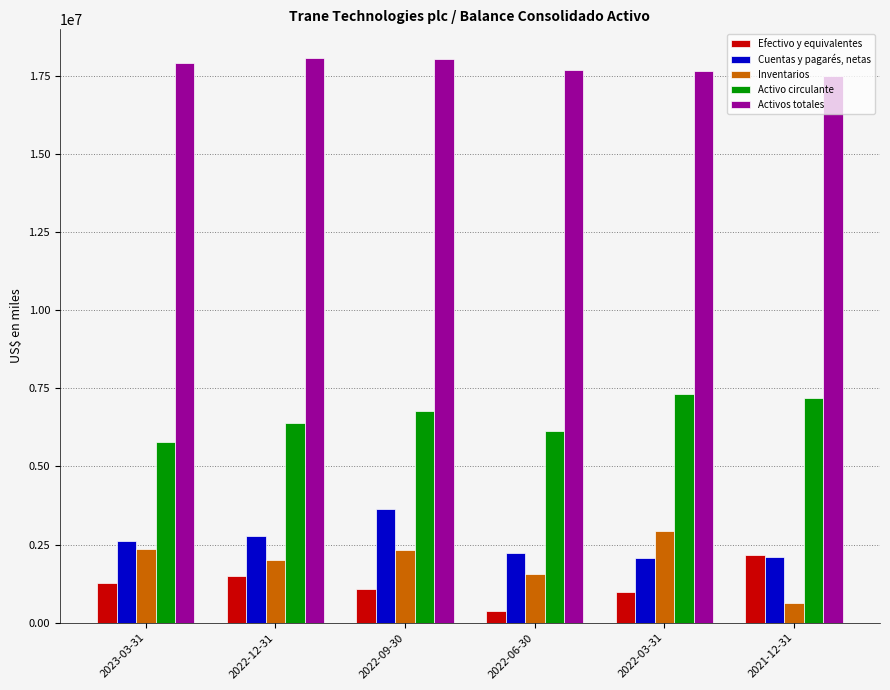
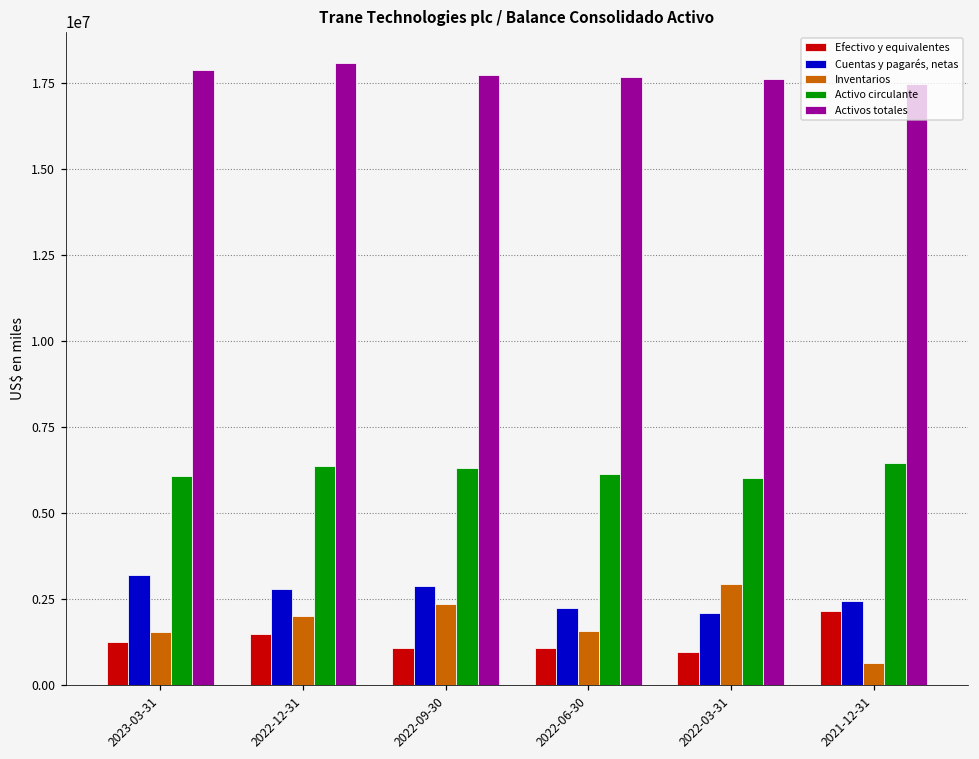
  {
    "Efectivo y equivalentes": {
      "2023-03-31": 1300000,
      "2022-12-31": 1500000,
      "2022-09-30": 1100000,
-     "2022-06-30": 400000,
+     "2022-06-30": 1100000,
      "2022-03-31": 1000000,
      "2021-12-31": 2200000
    },
    "Cuentas y pagarés, netas": {
-     "2023-03-31": 2600000,
+     "2023-03-31": 3200000,
      "2022-12-31": 2800000,
-     "2022-09-30": 3600000,
+     "2022-09-30": 2900000,
      "2022-06-30": 2200000,
      "2022-03-31": 2100000,
-     "2021-12-31": 2100000
+     "2021-12-31": 2400000
    },
    "Inventarios": {
-     "2023-03-31": 2300000,
+     "2023-03-31": 1500000,
      "2022-12-31": 2000000,
      "2022-09-30": 2300000,
      "2022-06-30": 1600000,
      "2022-03-31": 2900000,
      "2021-12-31": 600000
    },
    "Activo circulante": {
-     "2023-03-31": 5800000,
+     "2023-03-31": 6100000,
      "2022-12-31": 6400000,
-     "2022-09-30": 6800000,
+     "2022-09-30": 6300000,
      "2022-06-30": 6100000,
-     "2022-03-31": 7300000,
-     "2021-12-31": 7200000
+     "2022-03-31": 6000000,
+     "2021-12-31": 6500000
    },
    "Activos totales": {
      "2023-03-31": 17900000,
      "2022-12-31": 18100000,
-     "2022-09-30": 18000000,
+     "2022-09-30": 17700000,
      "2022-06-30": 17700000,
      "2022-03-31": 17600000
    }
  }
